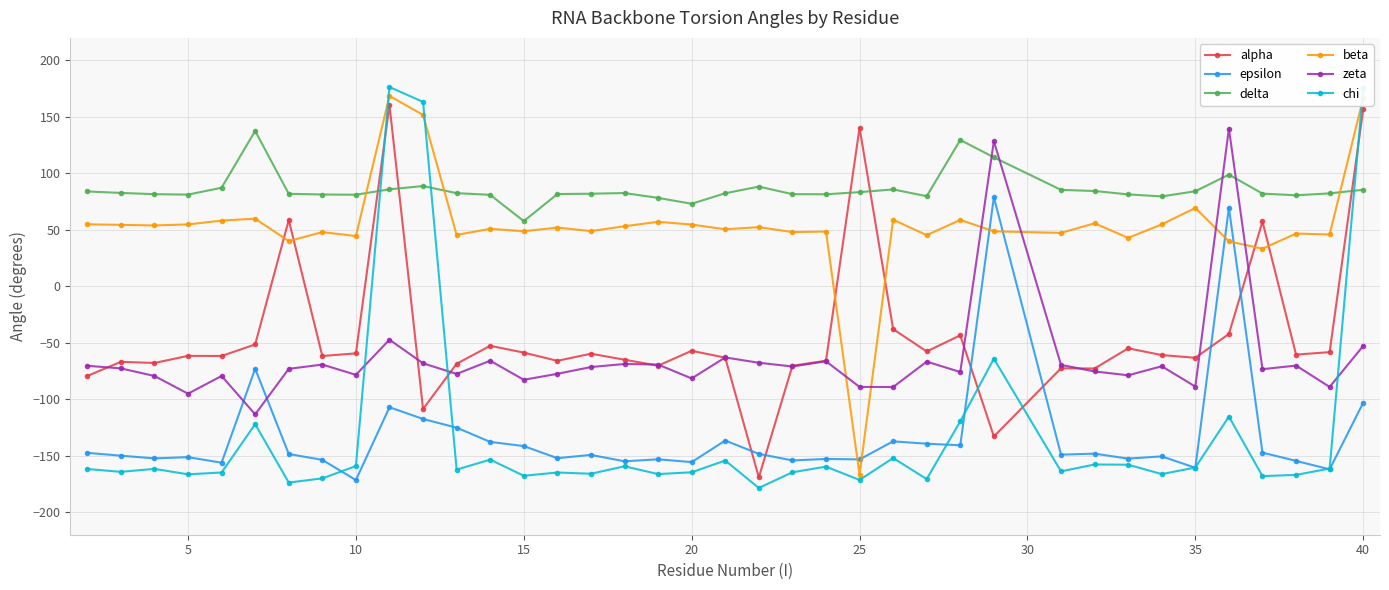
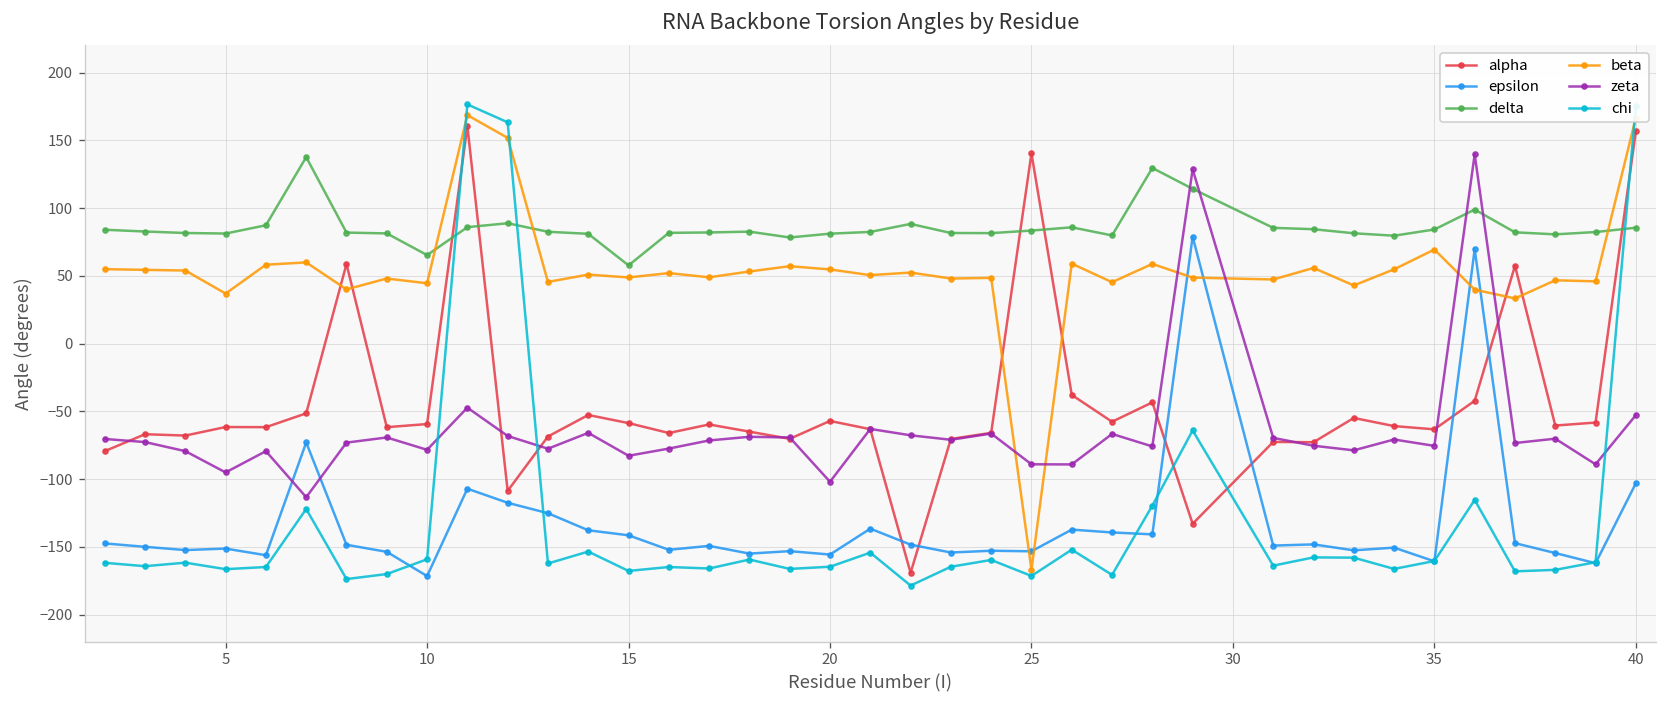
  {
    "alpha": {
      "5": -62,
      "10": -59,
      "15": -59,
      "20": -57,
      "25": 140,
      "35": -63,
      "40": 157
    },
    "delta": {
      "5": 81,
-     "10": 81,
+     "10": 65,
      "15": 58,
-     "20": 73,
+     "20": 81,
      "25": 83,
      "35": 84,
      "40": 86
    },
    "beta": {
-     "5": 55,
+     "5": 37,
      "10": 45,
      "15": 49,
      "20": 55,
      "25": -167,
      "35": 69
    },
    "zeta": {
      "5": -95,
      "10": -78,
      "15": -83,
-     "20": -82,
+     "20": -102,
      "25": -89,
-     "35": -89,
+     "35": -76,
      "40": -53
    }
  }
